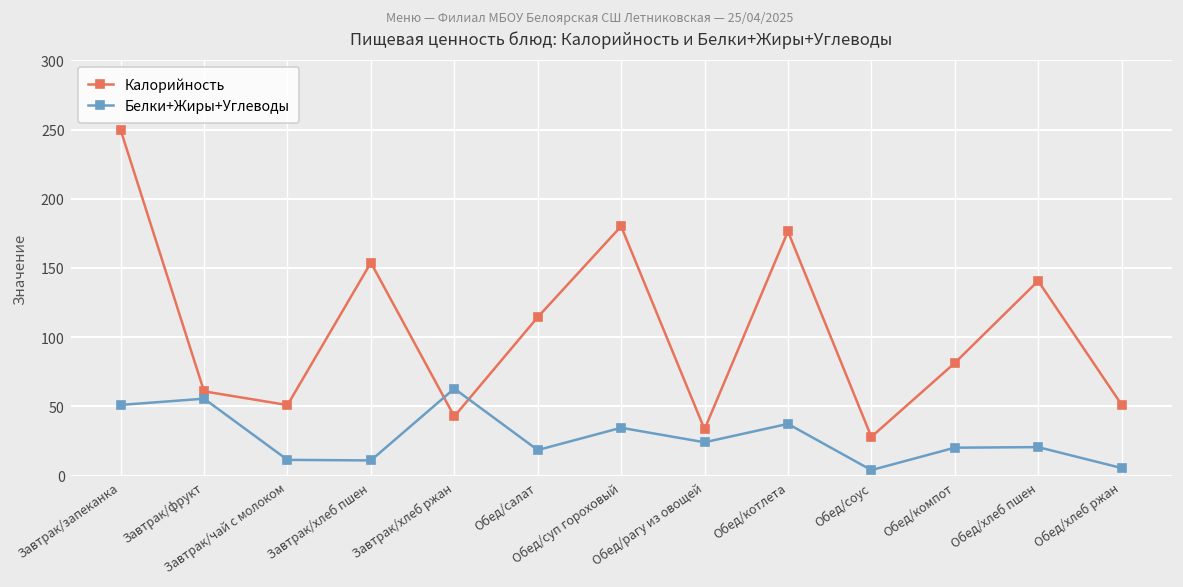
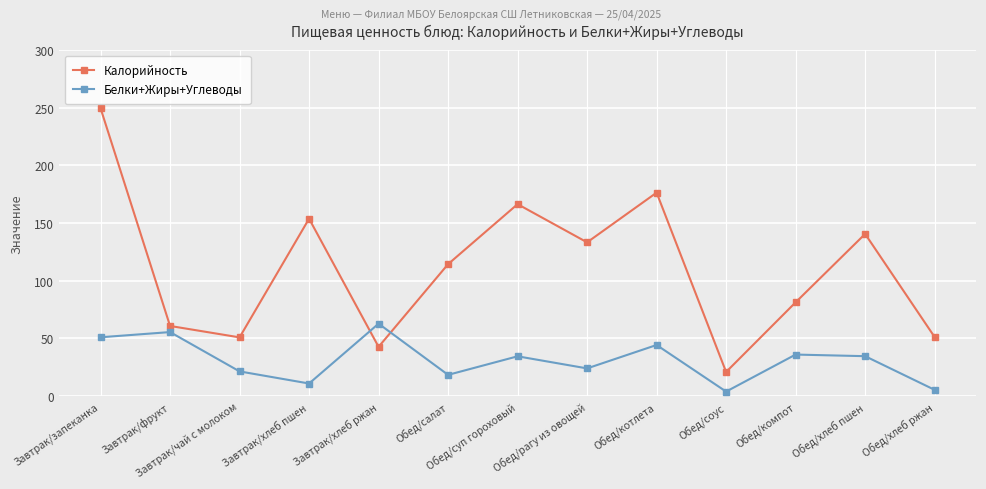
  {
    "Калорийность": {
      "Завтрак/запеканка": 250,
      "Завтрак/фрукт": 61,
      "Завтрак/чай с молоком": 51,
      "Завтрак/хлеб пшен": 154,
      "Завтрак/хлеб ржан": 43,
      "Обед/салат": 114,
-     "Обед/суп гороховый": 180,
-     "Обед/рагу из овощей": 33,
+     "Обед/суп гороховый": 166,
+     "Обед/рагу из овощей": 133,
      "Обед/котлета": 176,
-     "Обед/соус": 28,
+     "Обед/соус": 21,
      "Обед/компот": 81,
      "Обед/хлеб пшен": 141,
      "Обед/хлеб ржан": 51
    },
    "Белки+Жиры+Углеводы": {
      "Завтрак/запеканка": 51,
      "Завтрак/фрукт": 56,
-     "Завтрак/чай с молоком": 11,
+     "Завтрак/чай с молоком": 21,
      "Завтрак/хлеб пшен": 11,
      "Завтрак/хлеб ржан": 63,
      "Обед/салат": 18,
      "Обед/суп гороховый": 34,
      "Обед/рагу из овощей": 24,
-     "Обед/котлета": 37,
+     "Обед/котлета": 44,
      "Обед/соус": 4,
-     "Обед/компот": 20,
-     "Обед/хлеб пшен": 21,
+     "Обед/компот": 36,
+     "Обед/хлеб пшен": 35,
      "Обед/хлеб ржан": 5
    }
  }
